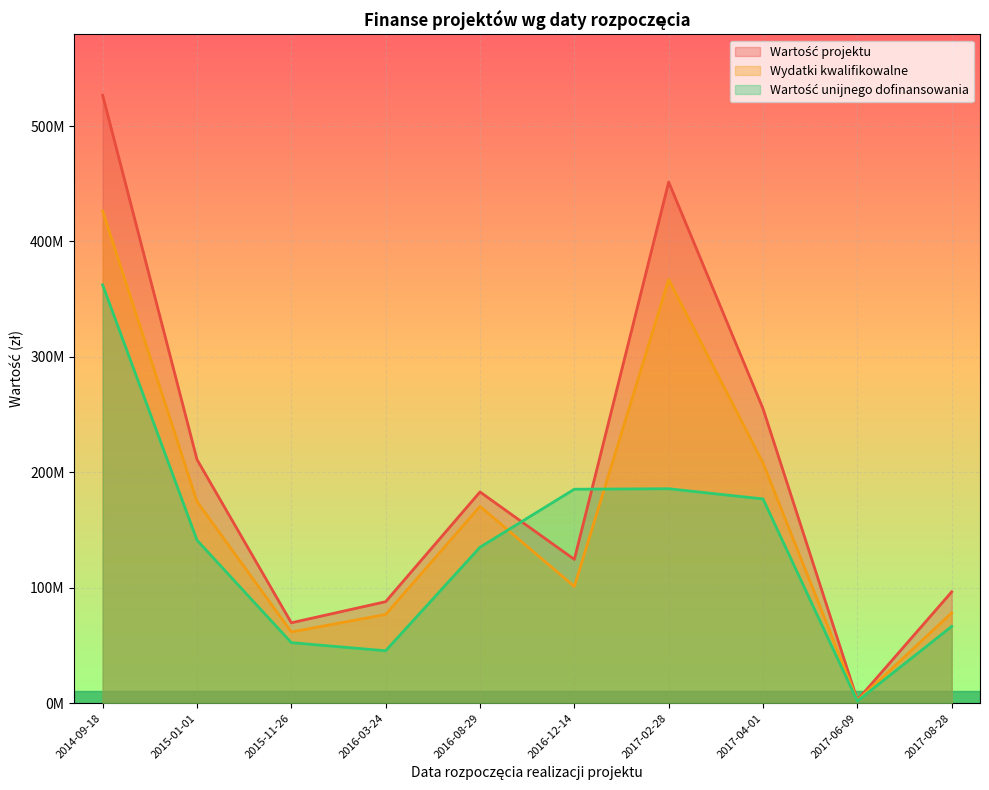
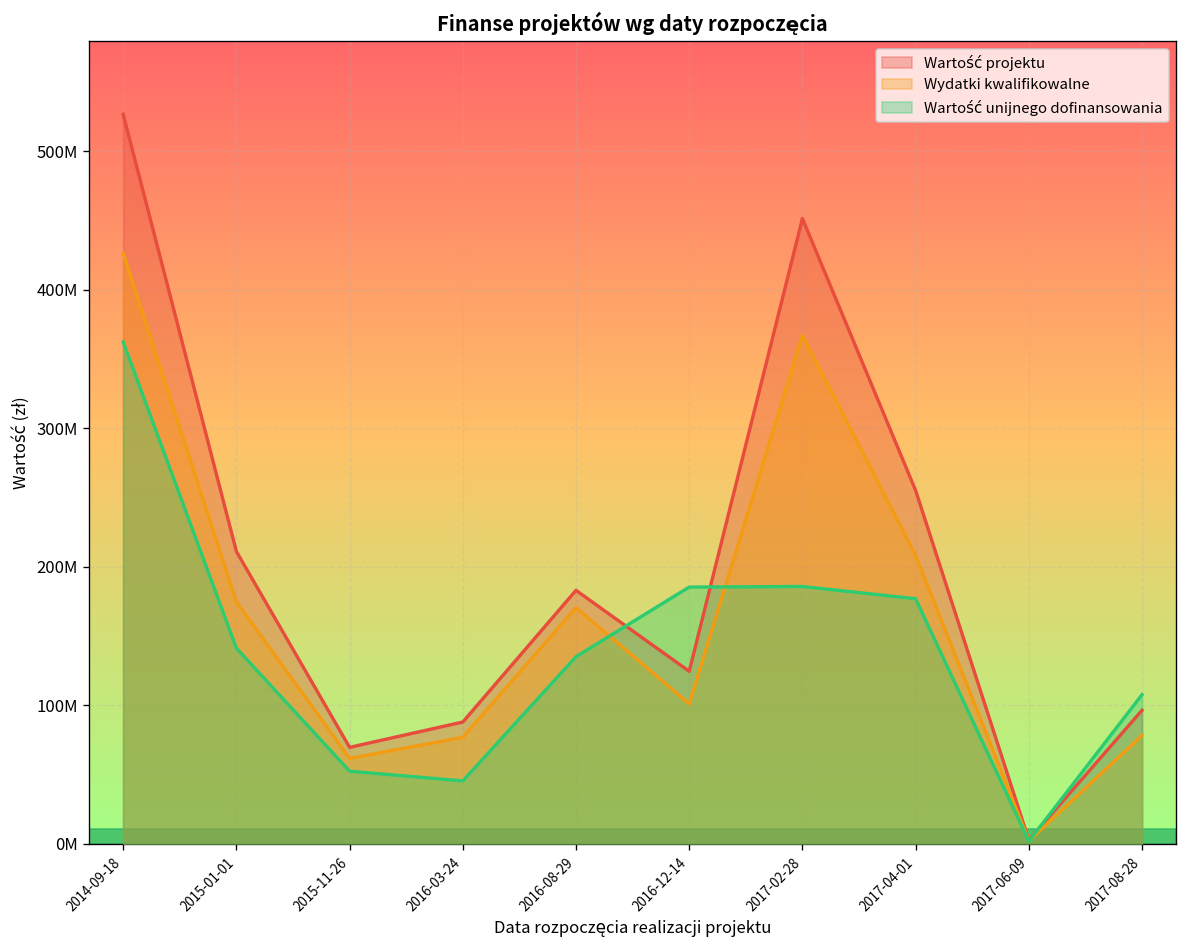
  {
    "Wartość unijnego dofinansowania": {
      "2014-09-18": 362000000,
      "2015-01-01": 141000000,
      "2015-11-26": 52000000,
      "2016-03-24": 45000000,
      "2016-08-29": 135000000,
      "2016-12-14": 185000000,
      "2017-02-28": 186000000,
      "2017-04-01": 177000000,
-     "2017-08-28": 67000000
+     "2017-08-28": 108000000
    }
  }
